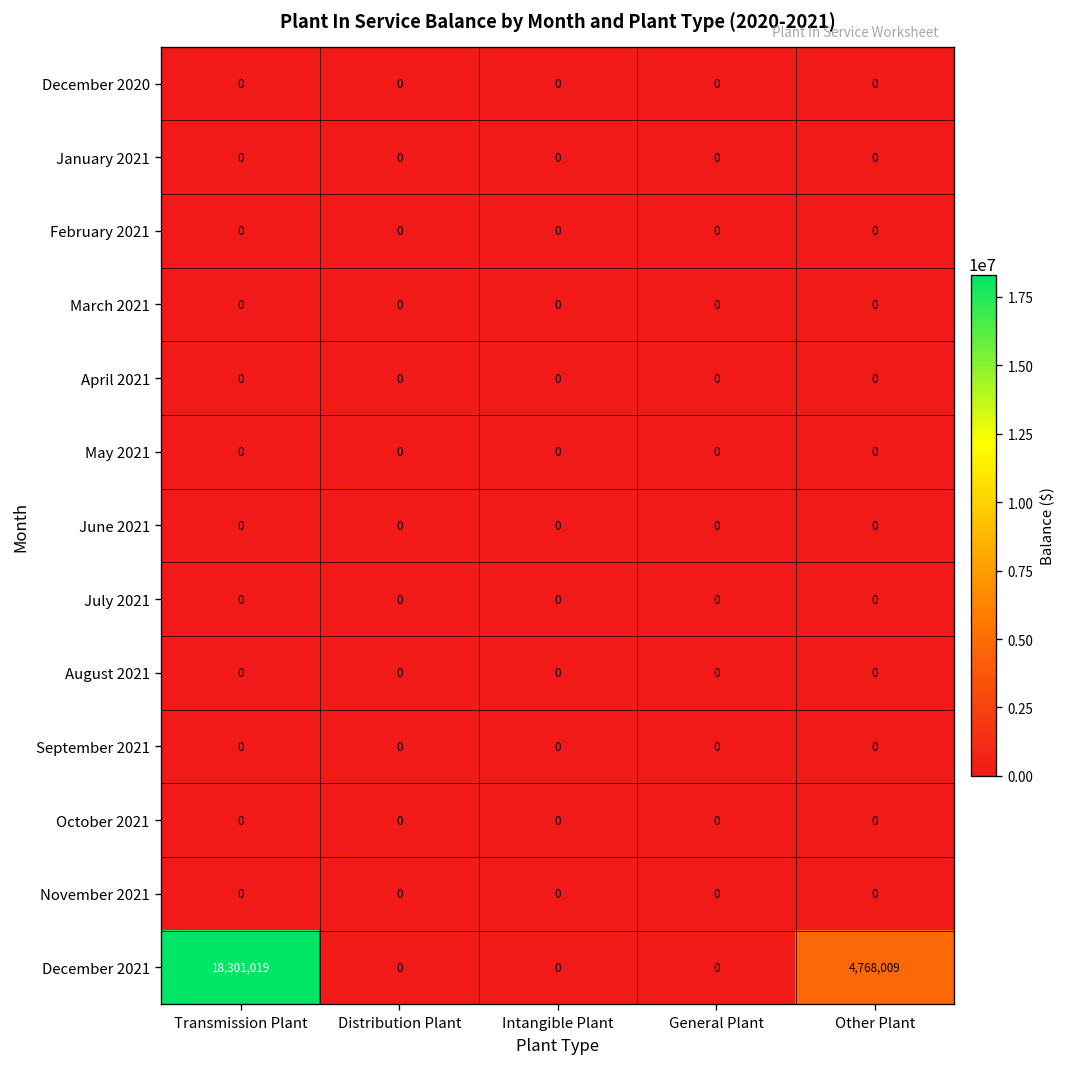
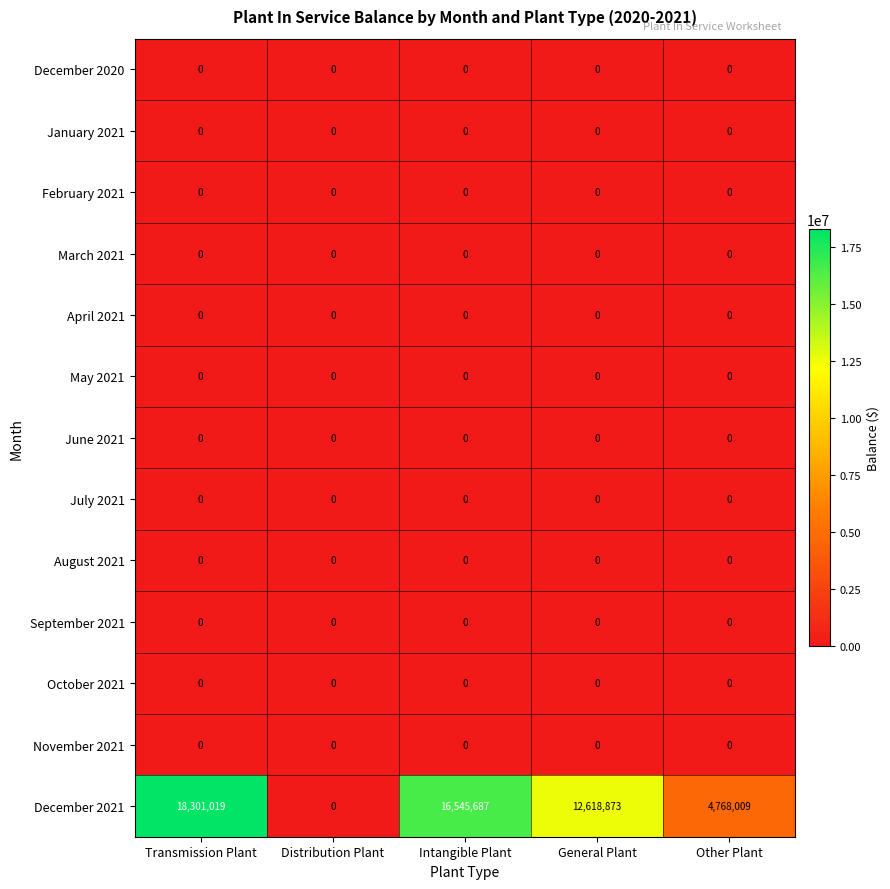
  {
    "December 2020": {
      "Transmission Plant": "0",
      "Distribution Plant": "0",
      "Intangible Plant": "0",
      "General Plant": "0",
      "Other Plant": "0"
    },
    "January 2021": {
      "Transmission Plant": "0",
      "Distribution Plant": "0",
      "Intangible Plant": "0",
      "General Plant": "0",
      "Other Plant": "0"
    },
    "February 2021": {
      "Transmission Plant": "0",
      "Distribution Plant": "0",
      "Intangible Plant": "0",
      "General Plant": "0",
      "Other Plant": "0"
    },
    "March 2021": {
      "Transmission Plant": "0",
      "Distribution Plant": "0",
      "Intangible Plant": "0",
      "General Plant": "0",
      "Other Plant": "0"
    },
    "April 2021": {
      "Transmission Plant": "0",
      "Distribution Plant": "0",
      "Intangible Plant": "0",
      "General Plant": "0",
      "Other Plant": "0"
    },
    "May 2021": {
      "Transmission Plant": "0",
      "Distribution Plant": "0",
      "Intangible Plant": "0",
      "General Plant": "0",
      "Other Plant": "0"
    },
    "June 2021": {
      "Transmission Plant": "0",
      "Distribution Plant": "0",
      "Intangible Plant": "0",
      "General Plant": "0",
      "Other Plant": "0"
    },
    "July 2021": {
      "Transmission Plant": "0",
      "Distribution Plant": "0",
      "Intangible Plant": "0",
      "General Plant": "0",
      "Other Plant": "0"
    },
    "August 2021": {
      "Transmission Plant": "0",
      "Distribution Plant": "0",
      "Intangible Plant": "0",
      "General Plant": "0",
      "Other Plant": "0"
    },
    "September 2021": {
      "Transmission Plant": "0",
      "Distribution Plant": "0",
      "Intangible Plant": "0",
      "General Plant": "0",
      "Other Plant": "0"
    },
    "October 2021": {
      "Transmission Plant": "0",
      "Distribution Plant": "0",
      "Intangible Plant": "0",
      "General Plant": "0",
      "Other Plant": "0"
    },
    "November 2021": {
      "Transmission Plant": "0",
      "Distribution Plant": "0",
      "Intangible Plant": "0",
      "General Plant": "0",
      "Other Plant": "0"
    },
    "December 2021": {
      "Transmission Plant": "18,301,019",
      "Distribution Plant": "0",
-     "Intangible Plant": "0",
-     "General Plant": "0",
+     "Intangible Plant": "16,545,687",
+     "General Plant": "12,618,873",
      "Other Plant": "4,768,009"
    }
  }
